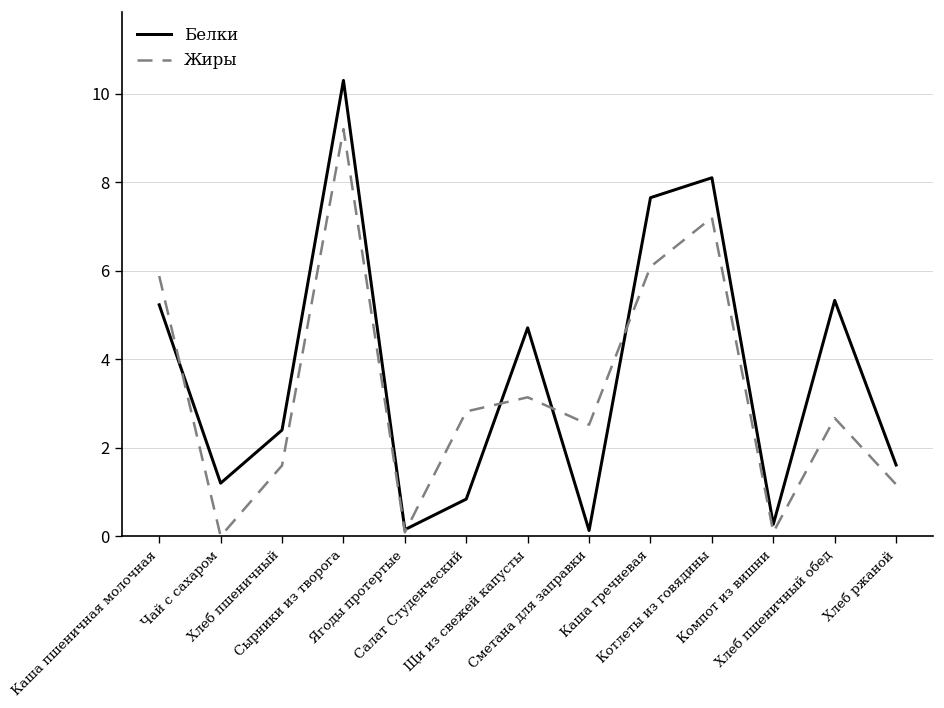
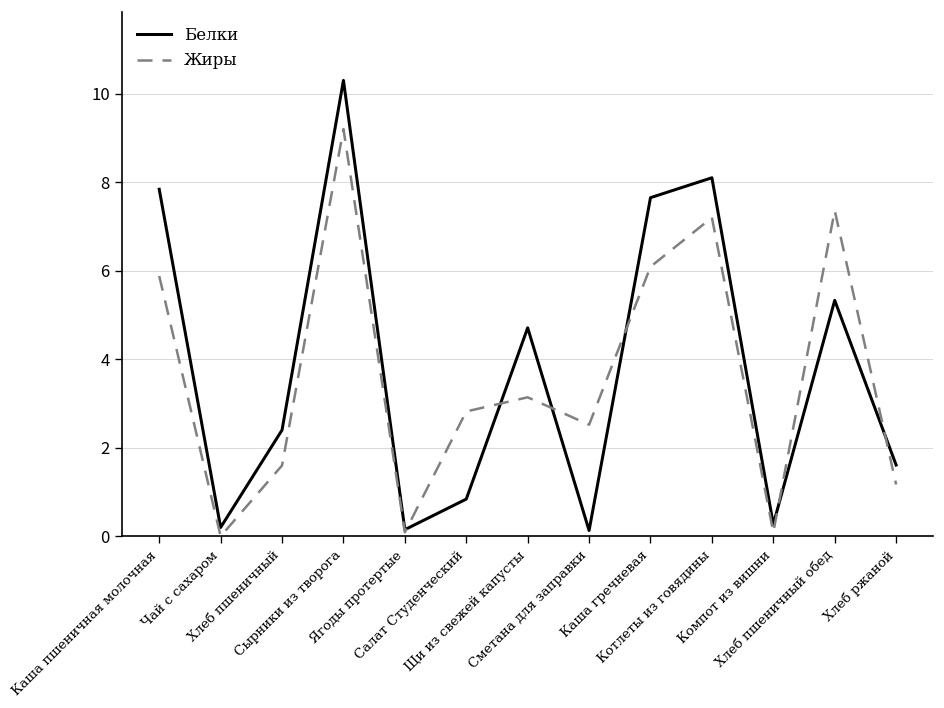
  {
    "Белки": {
-     "Каша пшеничная молочная": 5.2,
-     "Чай с сахаром": 1.2,
+     "Каша пшеничная молочная": 7.8,
+     "Чай с сахаром": 0.2,
      "Хлеб пшеничный": 2.4,
      "Сырники из творога": 10.3,
      "Салат Студенческий": 0.8,
      "Щи из свежей капусты": 4.7,
      "Сметана для заправки": 0.1,
      "Каша гречневая": 7.7,
      "Котлеты из говядины": 8.1,
      "Компот из вишни": 0.3,
      "Хлеб пшеничный обед": 5.3,
      "Хлеб ржаной": 1.6
    },
    "Жиры": {
      "Каша пшеничная молочная": 5.9,
      "Чай с сахаром": 0.0,
      "Хлеб пшеничный": 1.6,
      "Сырники из творога": 9.2,
      "Салат Студенческий": 2.8,
      "Щи из свежей капусты": 3.1,
      "Сметана для заправки": 2.5,
      "Каша гречневая": 6.1,
      "Котлеты из говядины": 7.2,
      "Компот из вишни": 0.1,
-     "Хлеб пшеничный обед": 2.7,
+     "Хлеб пшеничный обед": 7.4,
      "Хлеб ржаной": 1.2
    }
  }
